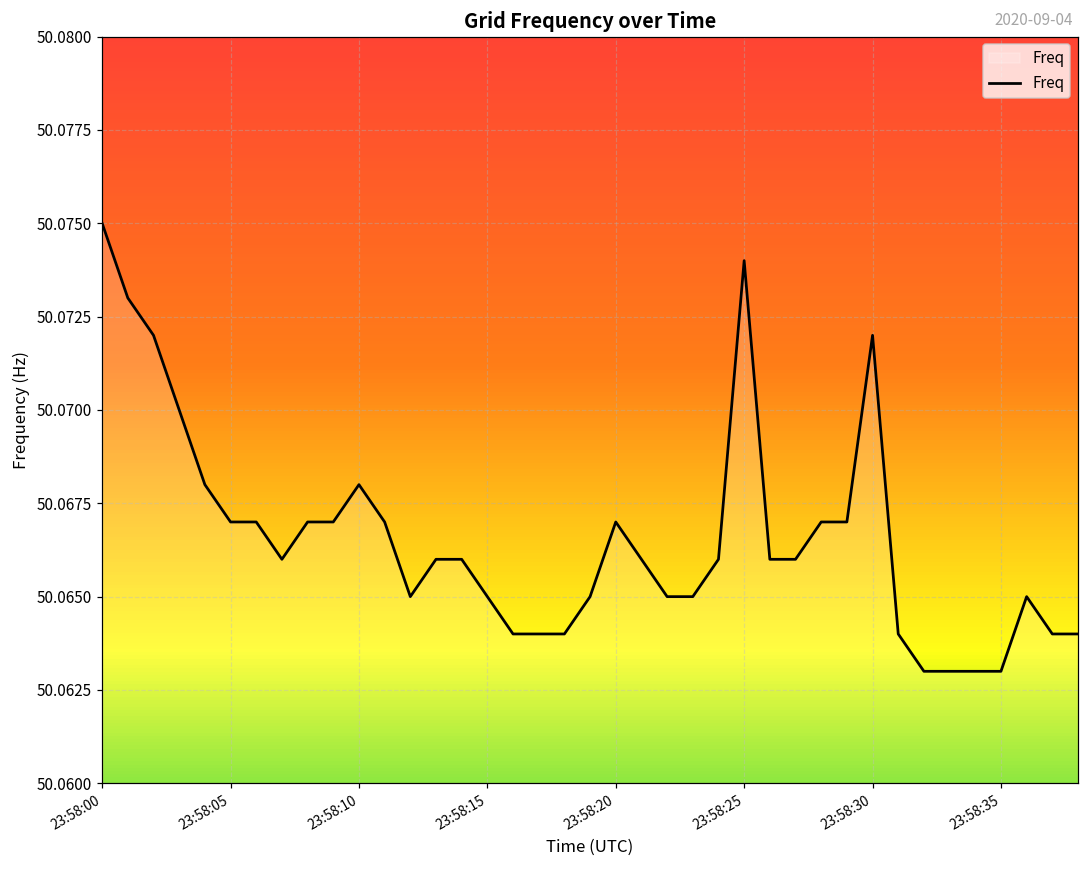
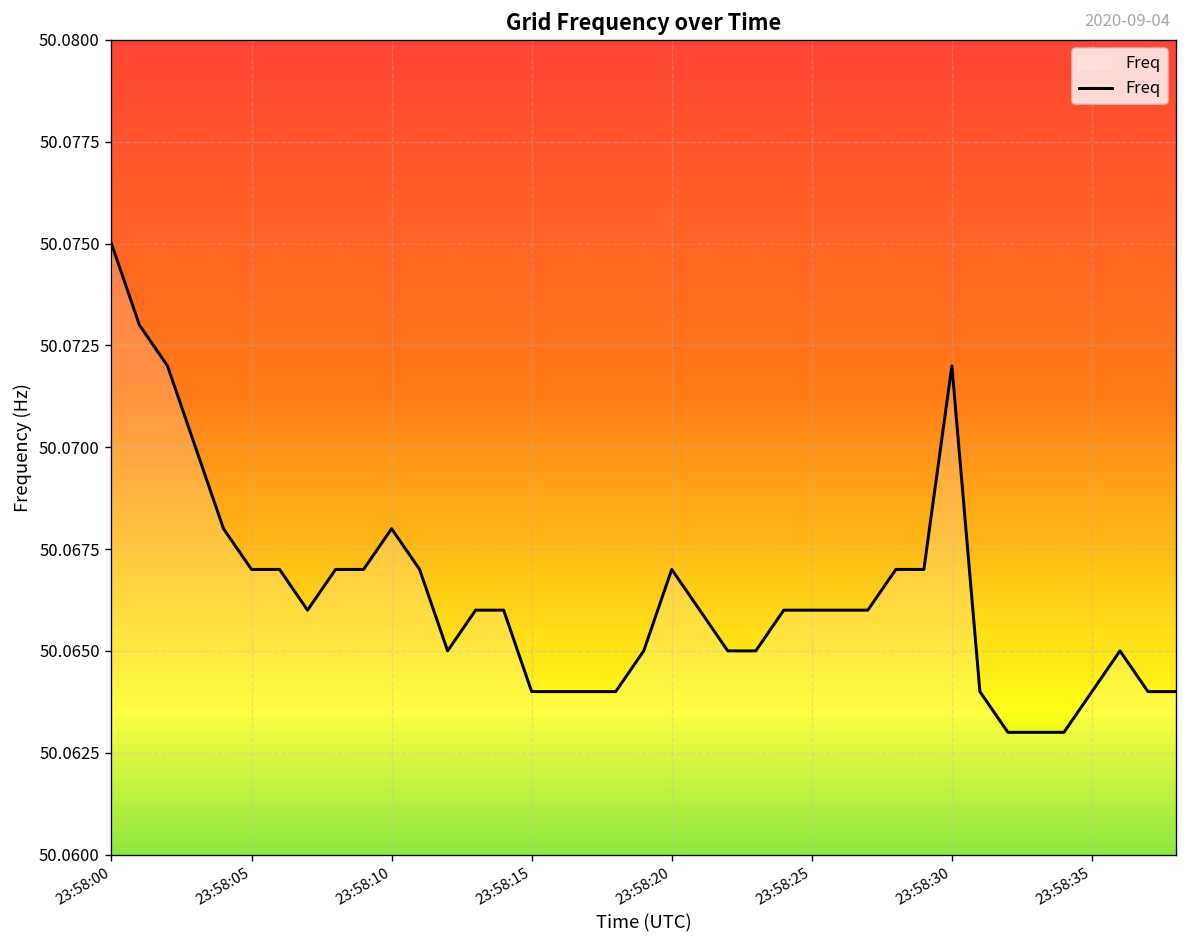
  {
    "23:58:00": 50.075,
    "23:58:05": 50.067,
    "23:58:10": 50.068,
-   "23:58:15": 50.065,
+   "23:58:15": 50.064,
    "23:58:20": 50.067,
-   "23:58:25": 50.074,
+   "23:58:25": 50.066,
    "23:58:30": 50.072,
-   "23:58:35": 50.063
+   "23:58:35": 50.064
  }
